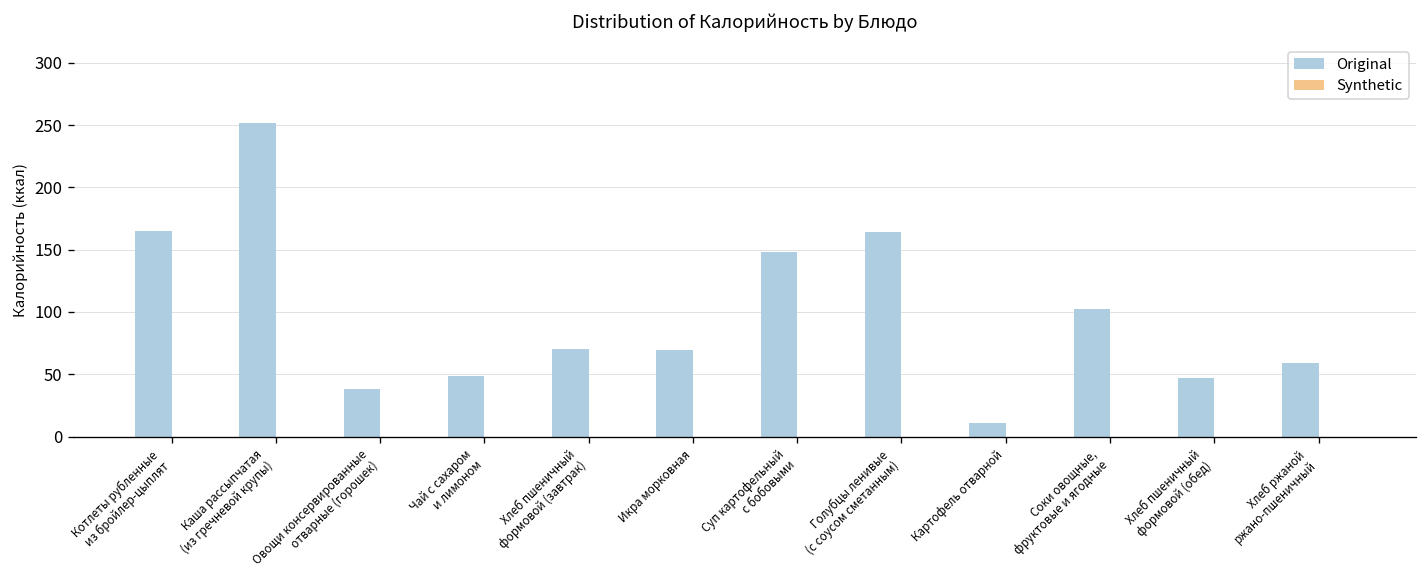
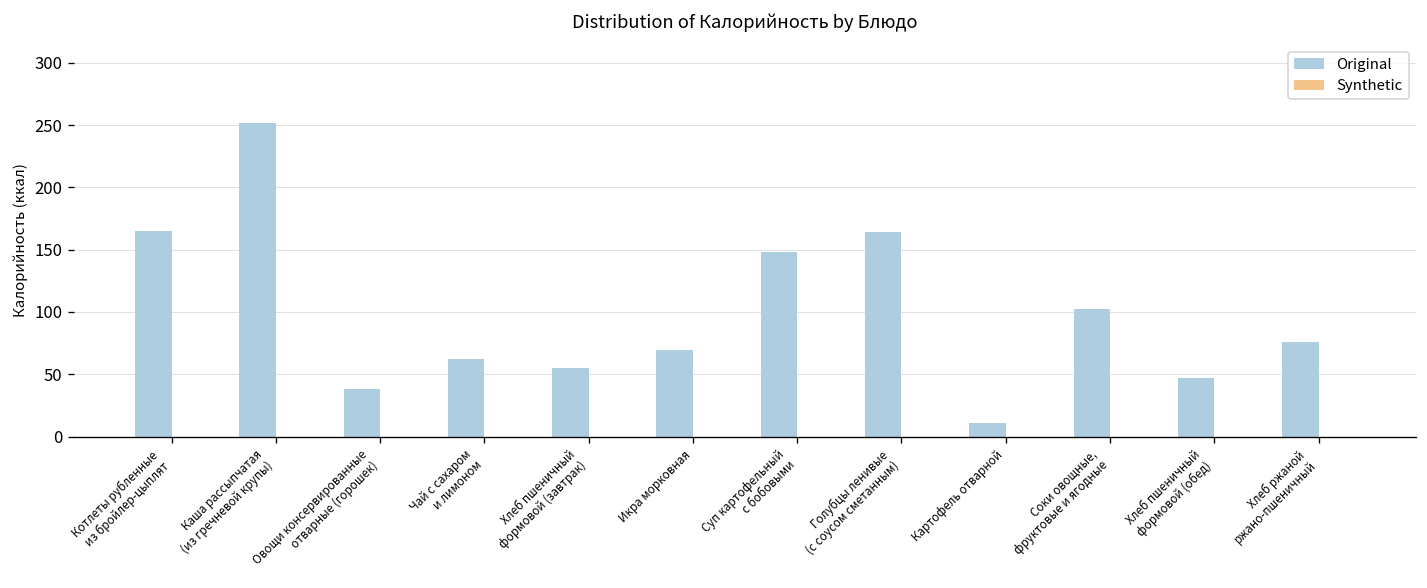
  {
    "Original": {
      "Котлеты рубленные из бройлер-цыплят": 165,
      "Каша рассыпчатая (из гречневой крупы)": 252,
      "Овощи консервированные отварные (горошек)": 38,
-     "Чай с сахаром и лимоном": 49,
-     "Хлеб пшеничный формовой (завтрак)": 70,
+     "Чай с сахаром и лимоном": 62,
+     "Хлеб пшеничный формовой (завтрак)": 55,
      "Икра морковная": 69,
      "Суп картофельный с бобовыми": 148,
      "Голубцы ленивые (с соусом сметанным)": 164,
      "Картофель отварной": 11,
      "Соки овощные, фруктовые и ягодные": 102,
      "Хлеб пшеничный формовой (обед)": 47,
-     "Хлеб ржаной ржано-пшеничный": 59
+     "Хлеб ржаной ржано-пшеничный": 76
    },
    "Synthetic": {
      "Котлеты рубленные из бройлер-цыплят": 0,
      "Каша рассыпчатая (из гречневой крупы)": 0,
      "Овощи консервированные отварные (горошек)": 0,
      "Чай с сахаром и лимоном": 0,
      "Хлеб пшеничный формовой (завтрак)": 0,
      "Икра морковная": 0,
      "Суп картофельный с бобовыми": 0,
      "Голубцы ленивые (с соусом сметанным)": 0,
      "Картофель отварной": 0,
      "Соки овощные, фруктовые и ягодные": 0,
      "Хлеб пшеничный формовой (обед)": 0,
      "Хлеб ржаной ржано-пшеничный": 0
    }
  }
